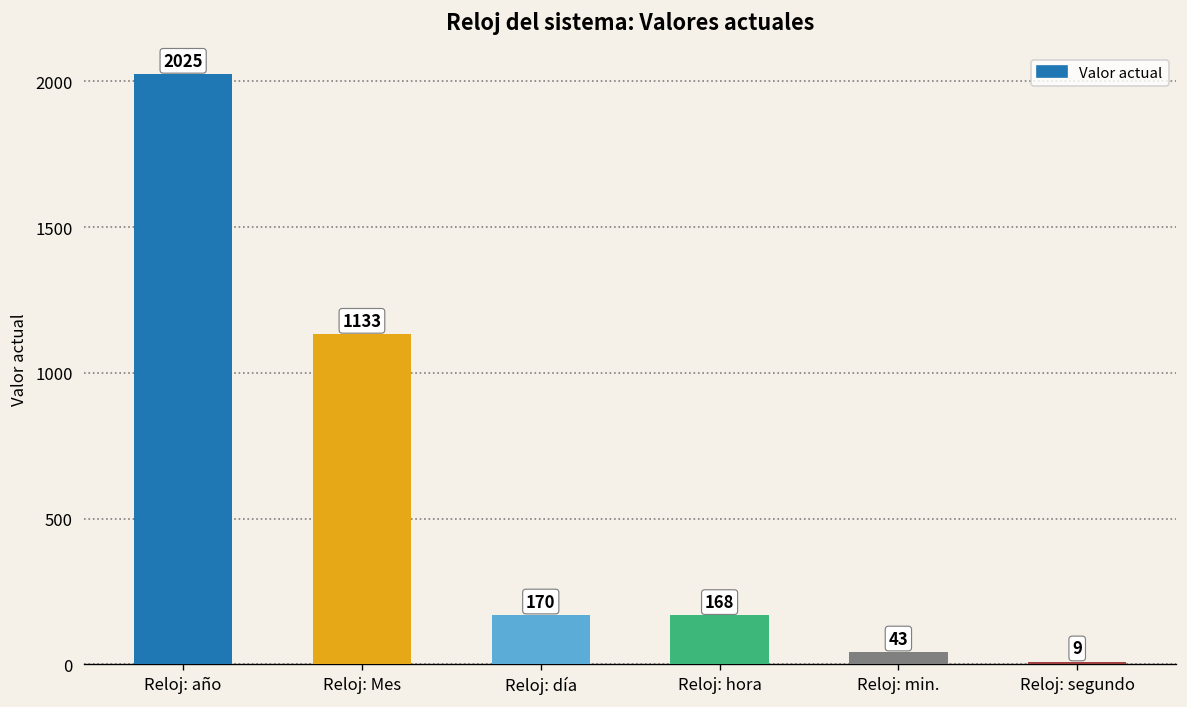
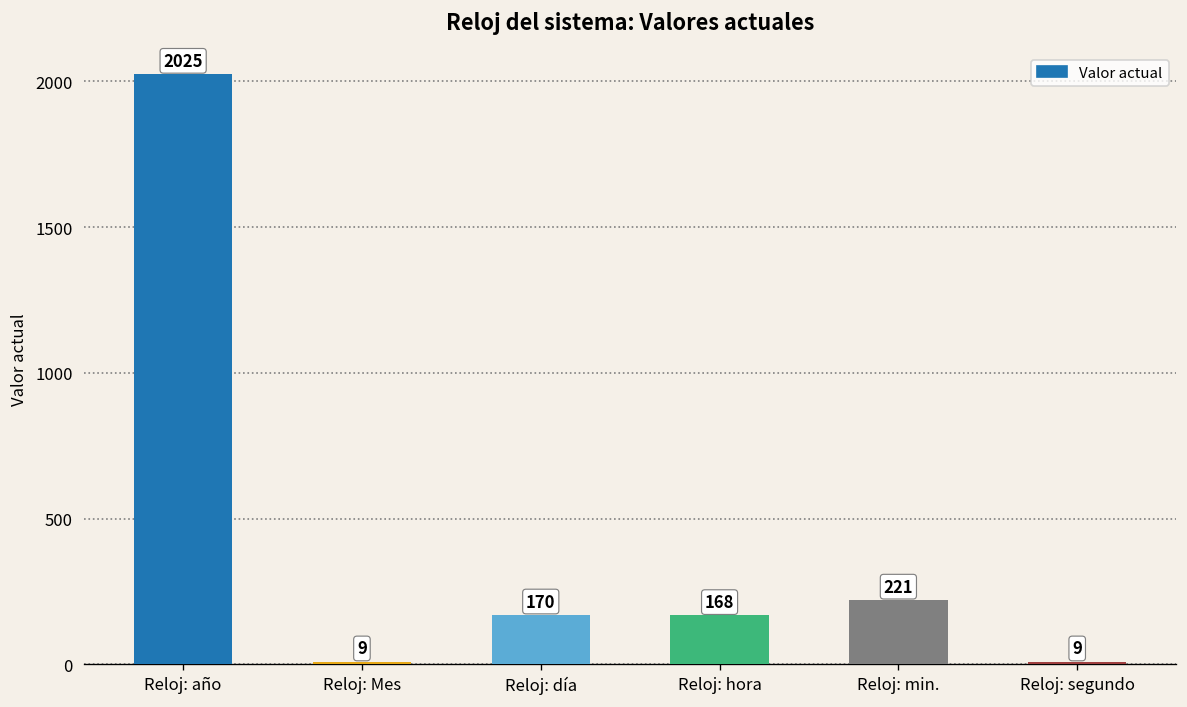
  {
-   "Reloj: Mes": 1133,
-   "Reloj: min.": 43
+   "Reloj: Mes": 9,
+   "Reloj: min.": 221
  }
